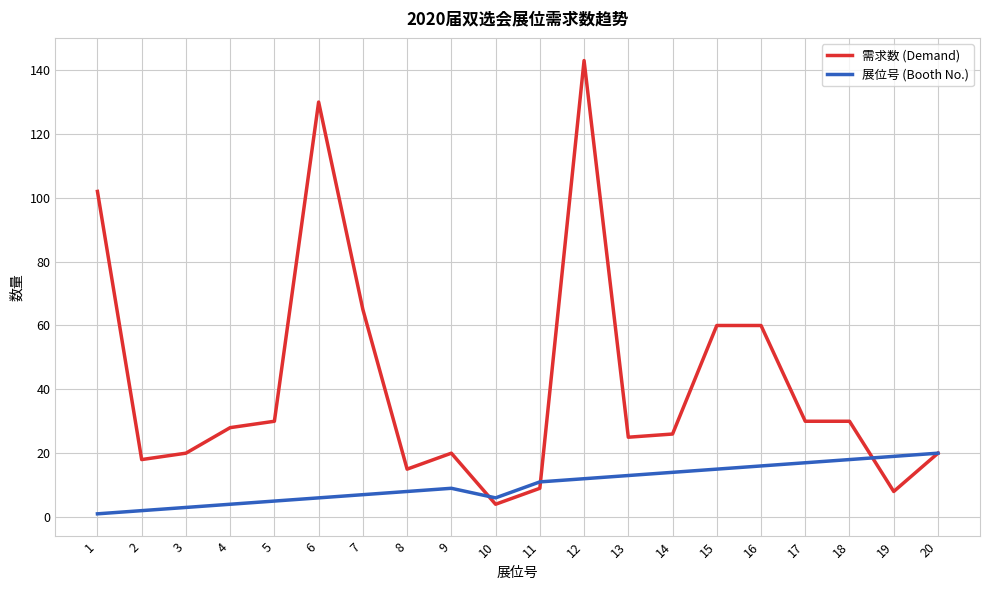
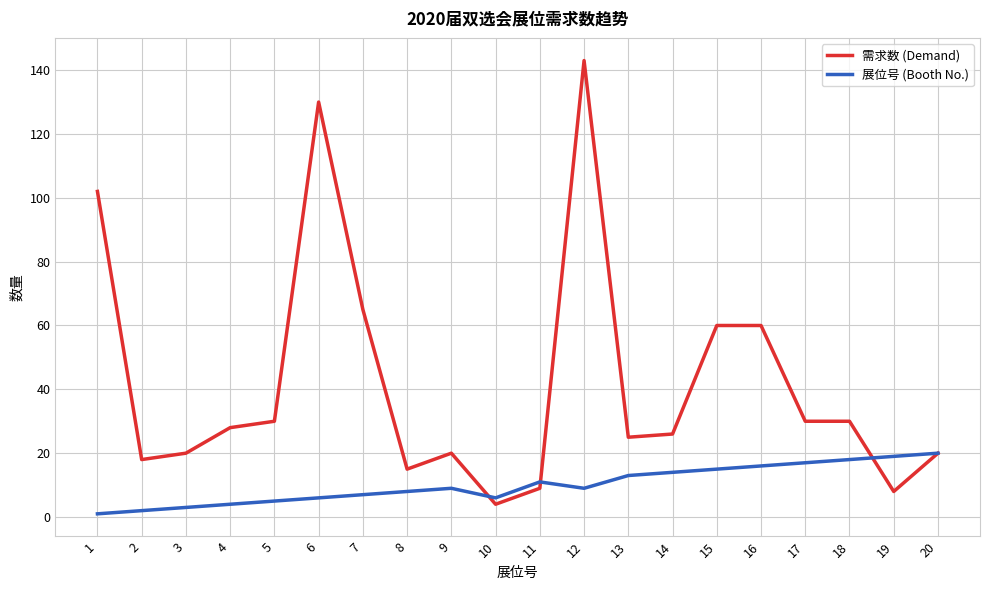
  {
    "需求数 (Demand)": {
      "1": 102,
      "2": 18,
      "3": 20,
      "4": 28,
      "5": 30,
      "6": 130,
      "7": 65,
      "8": 15,
      "9": 20,
      "10": 4,
      "11": 9,
      "12": 143,
      "13": 25,
      "14": 26,
      "15": 60,
      "16": 60,
      "17": 30,
      "18": 30,
      "19": 8
    },
    "展位号 (Booth No.)": {
      "1": 1,
      "2": 2,
      "3": 3,
      "4": 4,
      "5": 5,
      "6": 6,
      "7": 7,
      "8": 8,
      "9": 9,
      "10": 6,
      "11": 11,
-     "12": 12,
+     "12": 9,
      "13": 13,
      "14": 14,
      "15": 15,
      "16": 16,
      "17": 17,
      "18": 18,
      "19": 19
    }
  }
